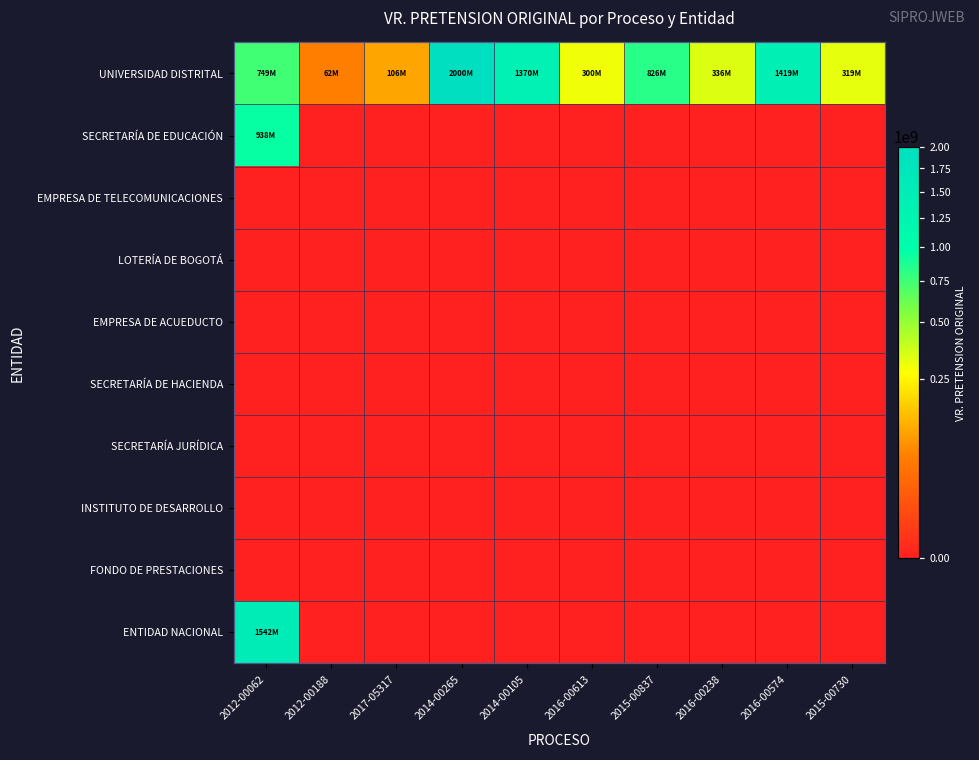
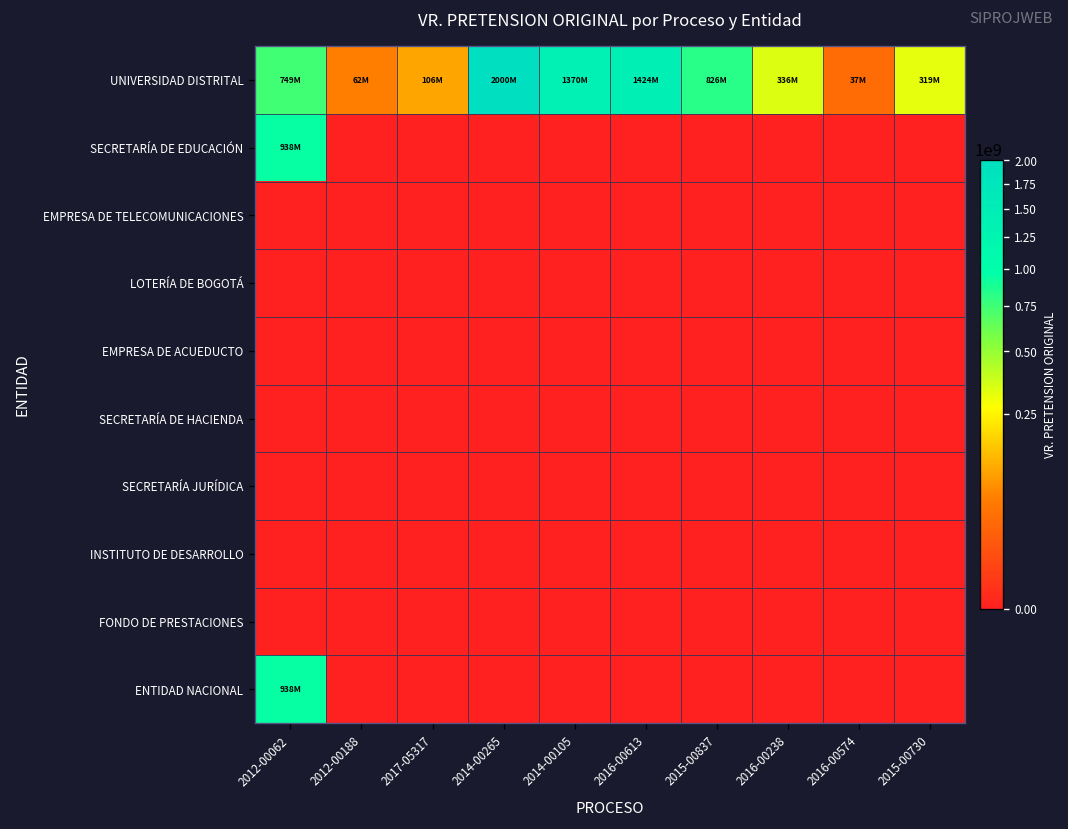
  {
    "UNIVERSIDAD DISTRITAL": {
      "2012-00062": "749M",
      "2012-00188": "62M",
      "2017-05317": "106M",
      "2014-00265": "2000M",
      "2014-00105": "1370M",
-     "2016-00613": "300M",
+     "2016-00613": "1424M",
      "2015-00837": "826M",
      "2016-00238": "336M",
-     "2016-00574": "1419M",
+     "2016-00574": "37M",
      "2015-00730": "319M"
    },
    "SECRETARÍA DE EDUCACIÓN": {
      "2012-00062": "938M"
    },
    "ENTIDAD NACIONAL": {
-     "2012-00062": "1542M"
+     "2012-00062": "938M"
    }
  }
